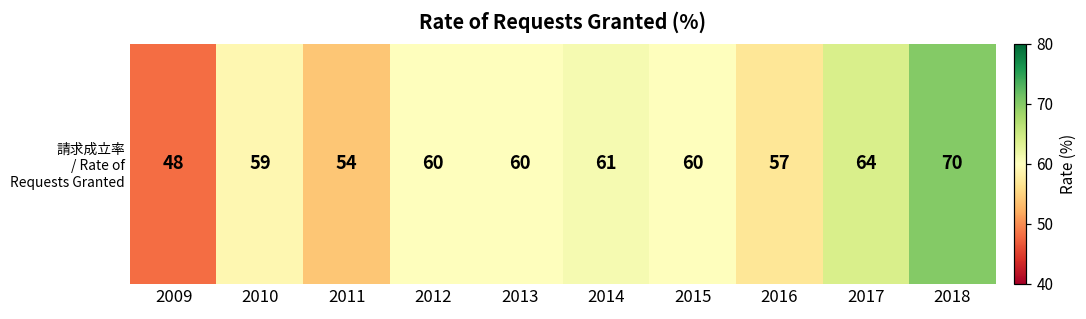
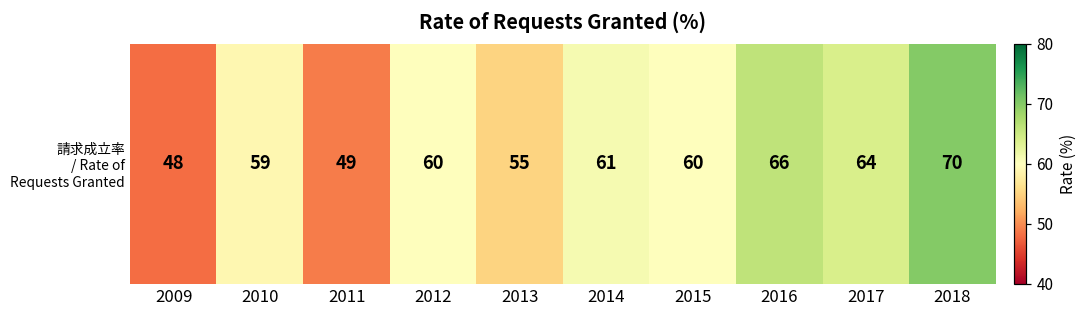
  {
    "請求成立率 / Rate of Requests Granted": {
      "2009": 48,
      "2010": 59,
-     "2011": 54,
+     "2011": 49,
      "2012": 60,
-     "2013": 60,
+     "2013": 55,
      "2014": 61,
      "2015": 60,
-     "2016": 57,
+     "2016": 66,
      "2017": 64,
      "2018": 70
    }
  }
